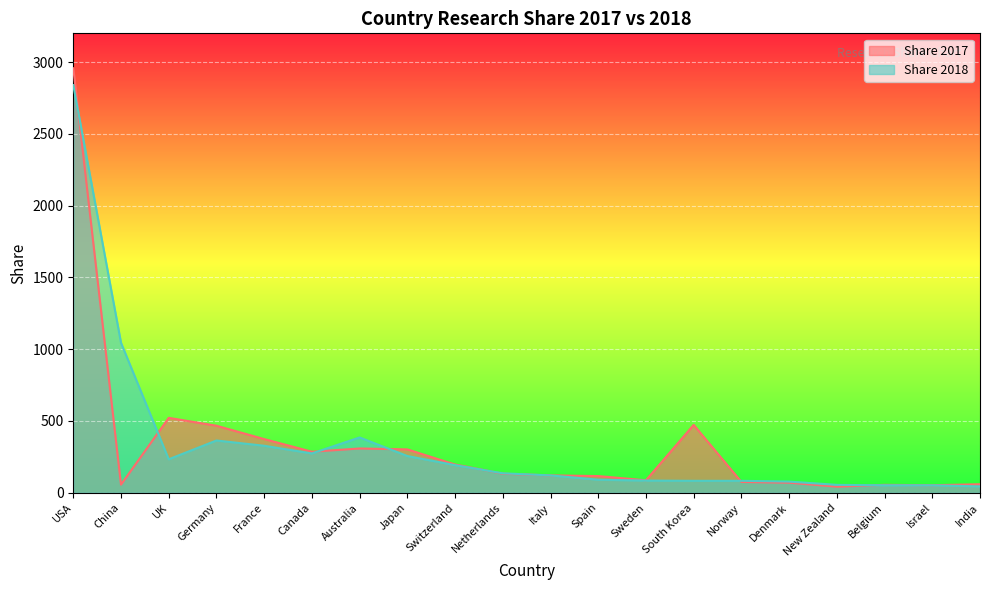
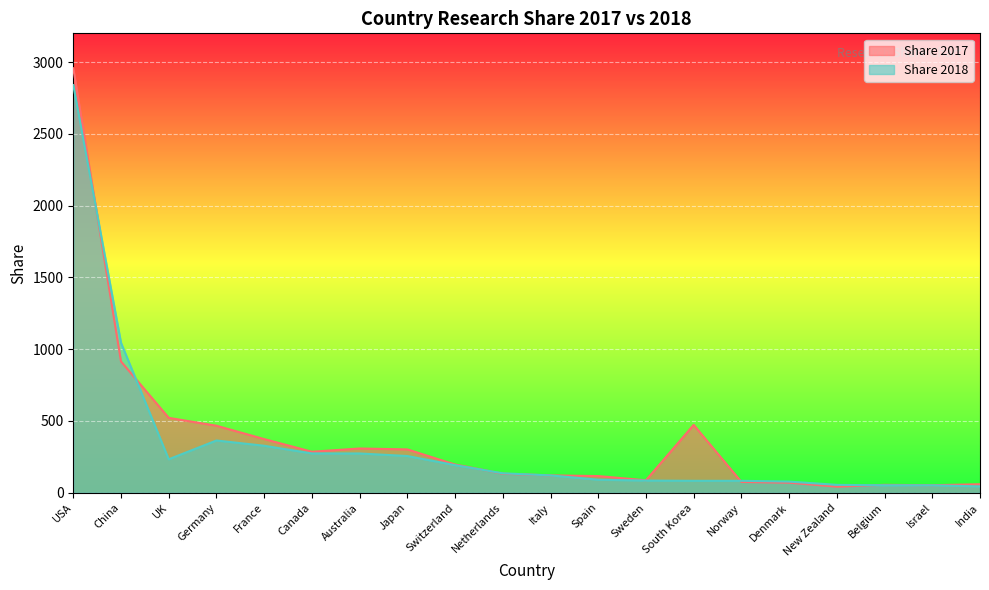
  {
    "Share 2017": {
      "USA": 2960,
-     "China": 60,
+     "China": 910,
      "UK": 520,
      "Germany": 470,
      "France": 370,
      "Australia": 310,
      "Japan": 300,
      "Spain": 120,
      "South Korea": 470
    },
    "Share 2018": {
      "USA": 2840,
      "China": 1040,
      "UK": 230,
      "Germany": 360,
      "France": 330,
-     "Australia": 390,
+     "Australia": 270,
      "Japan": 260,
      "Spain": 90,
      "South Korea": 80
    }
  }
